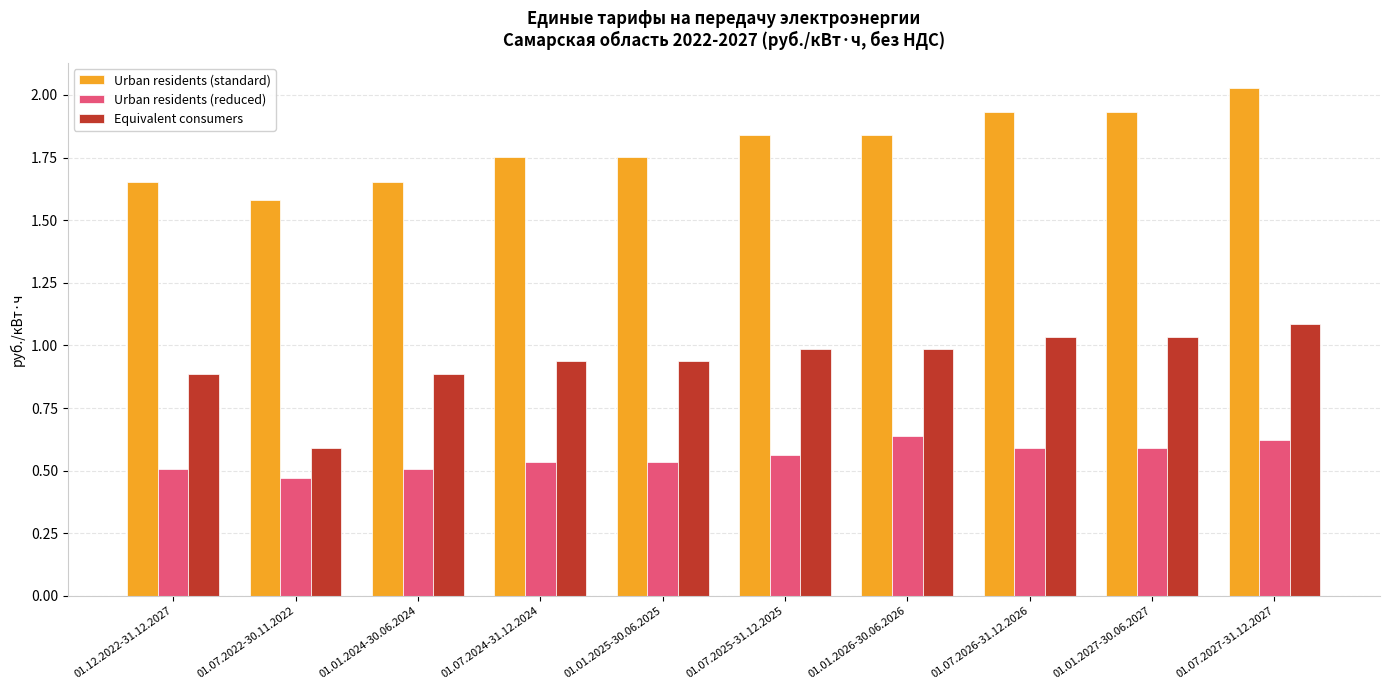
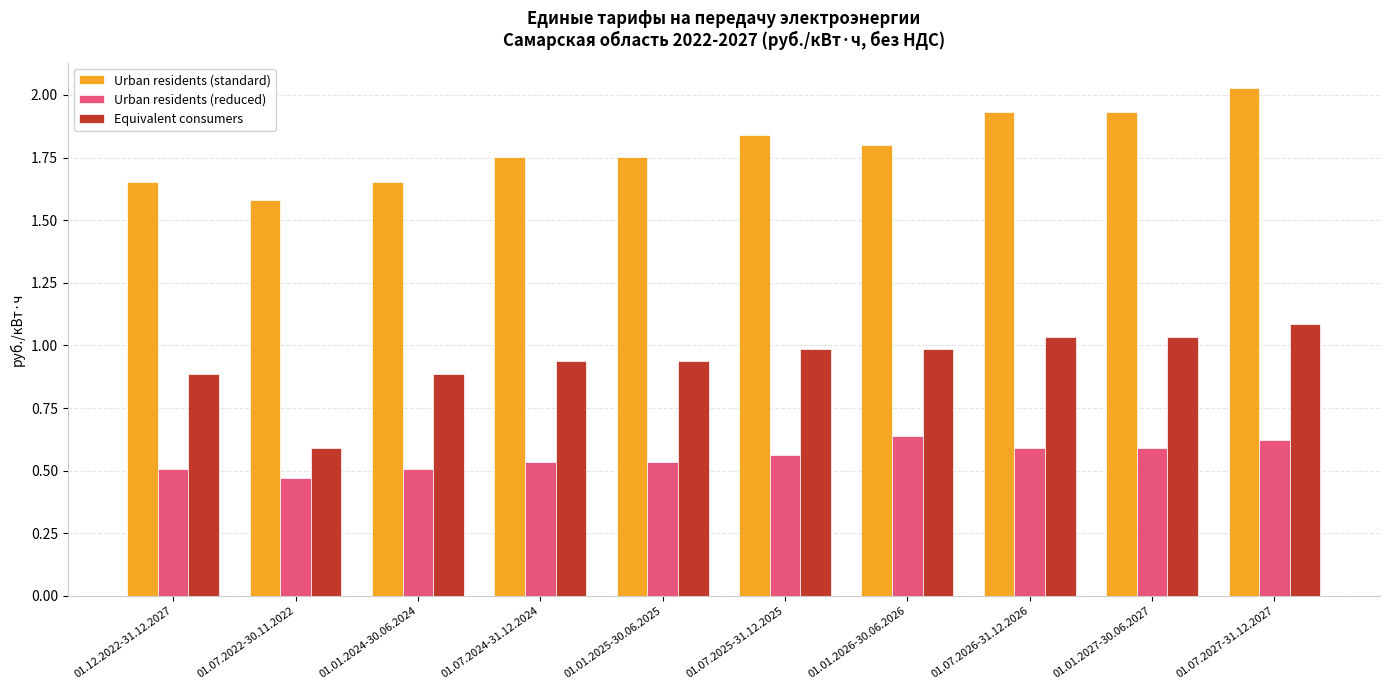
  {
    "Urban residents (standard)": {
      "01.12.2022-31.12.2027": 1.65,
      "01.07.2022-30.11.2022": 1.58,
      "01.01.2024-30.06.2024": 1.65,
      "01.07.2024-31.12.2024": 1.75,
      "01.01.2025-30.06.2025": 1.75,
      "01.07.2025-31.12.2025": 1.84,
-     "01.01.2026-30.06.2026": 1.84,
+     "01.01.2026-30.06.2026": 1.80,
      "01.07.2026-31.12.2026": 1.93,
      "01.01.2027-30.06.2027": 1.93,
      "01.07.2027-31.12.2027": 2.03
    },
    "Urban residents (reduced)": {
      "01.12.2022-31.12.2027": 0.51,
      "01.07.2022-30.11.2022": 0.47,
      "01.01.2024-30.06.2024": 0.51,
      "01.07.2024-31.12.2024": 0.54,
      "01.01.2025-30.06.2025": 0.54,
      "01.07.2025-31.12.2025": 0.56,
      "01.01.2026-30.06.2026": 0.64,
      "01.07.2026-31.12.2026": 0.59,
      "01.01.2027-30.06.2027": 0.59,
      "01.07.2027-31.12.2027": 0.62
    },
    "Equivalent consumers": {
      "01.12.2022-31.12.2027": 0.89,
      "01.07.2022-30.11.2022": 0.59,
      "01.01.2024-30.06.2024": 0.89,
      "01.07.2024-31.12.2024": 0.94,
      "01.01.2025-30.06.2025": 0.94,
      "01.07.2025-31.12.2025": 0.99,
      "01.01.2026-30.06.2026": 0.99,
      "01.07.2026-31.12.2026": 1.03,
      "01.01.2027-30.06.2027": 1.03,
      "01.07.2027-31.12.2027": 1.09
    }
  }
